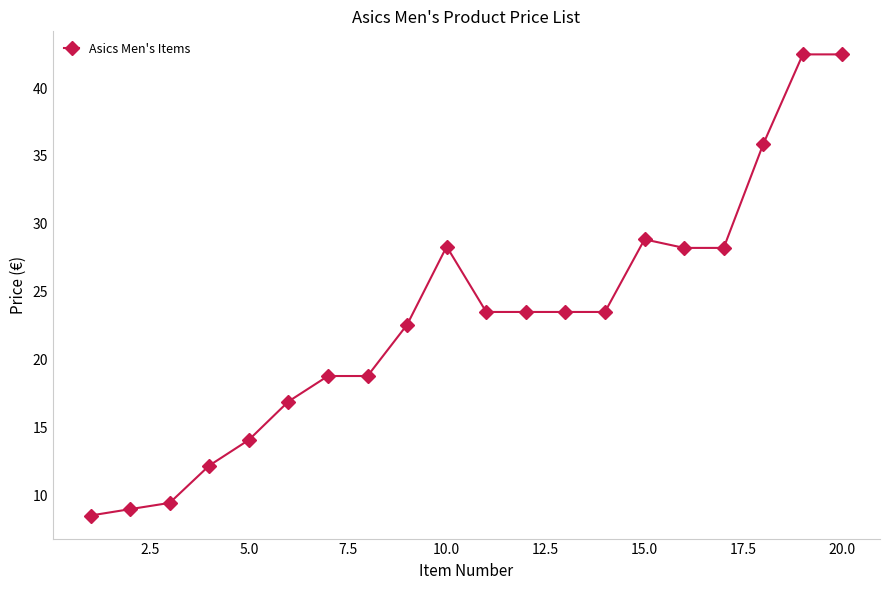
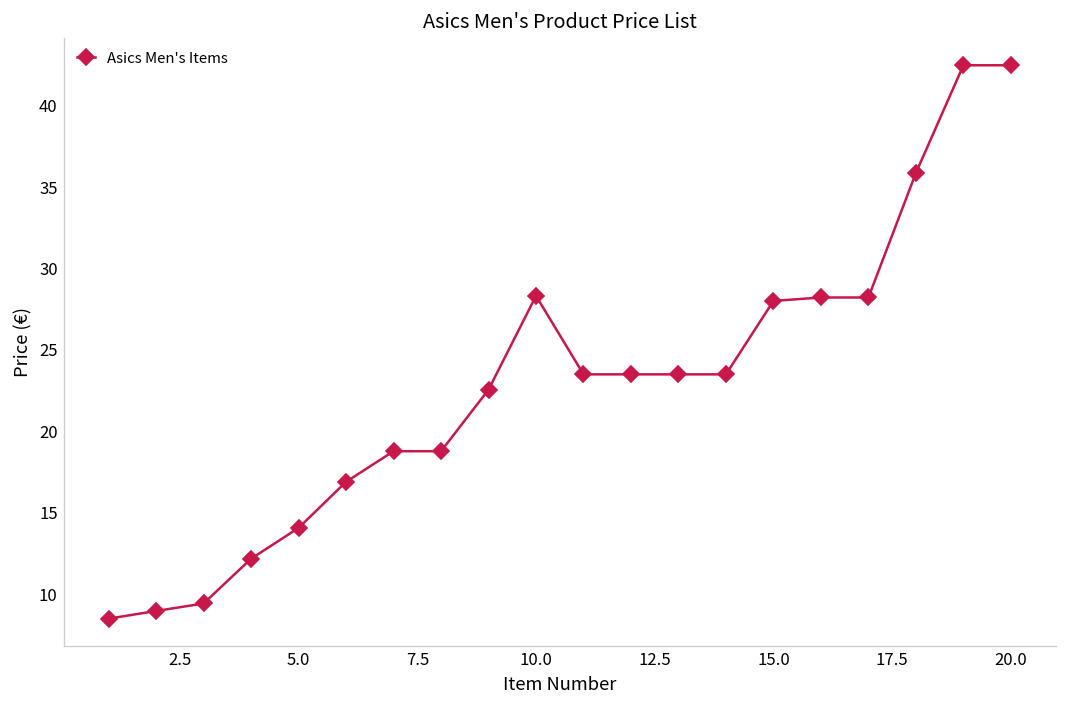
  {
    "5.0": 14.1,
    "10.0": 28.3,
-   "15.0": 28.9,
+   "15.0": 28.0,
    "20.0": 42.5
  }
